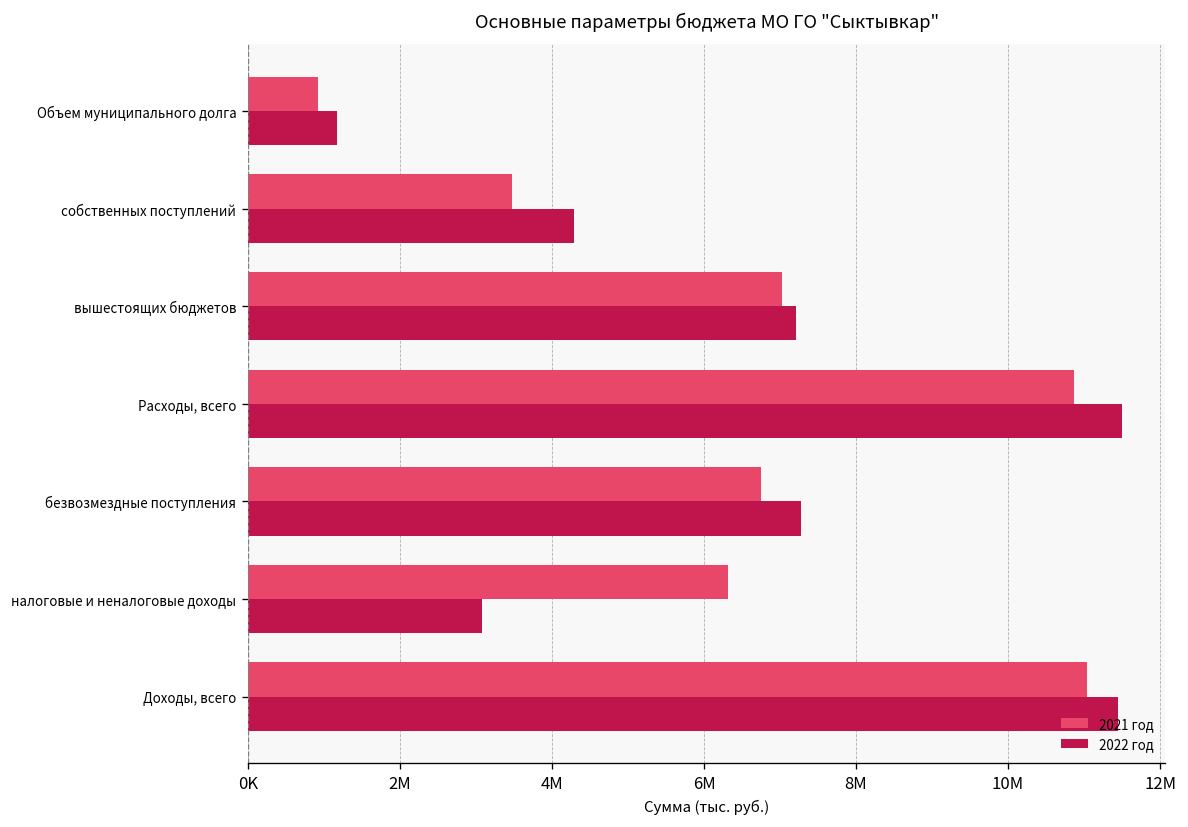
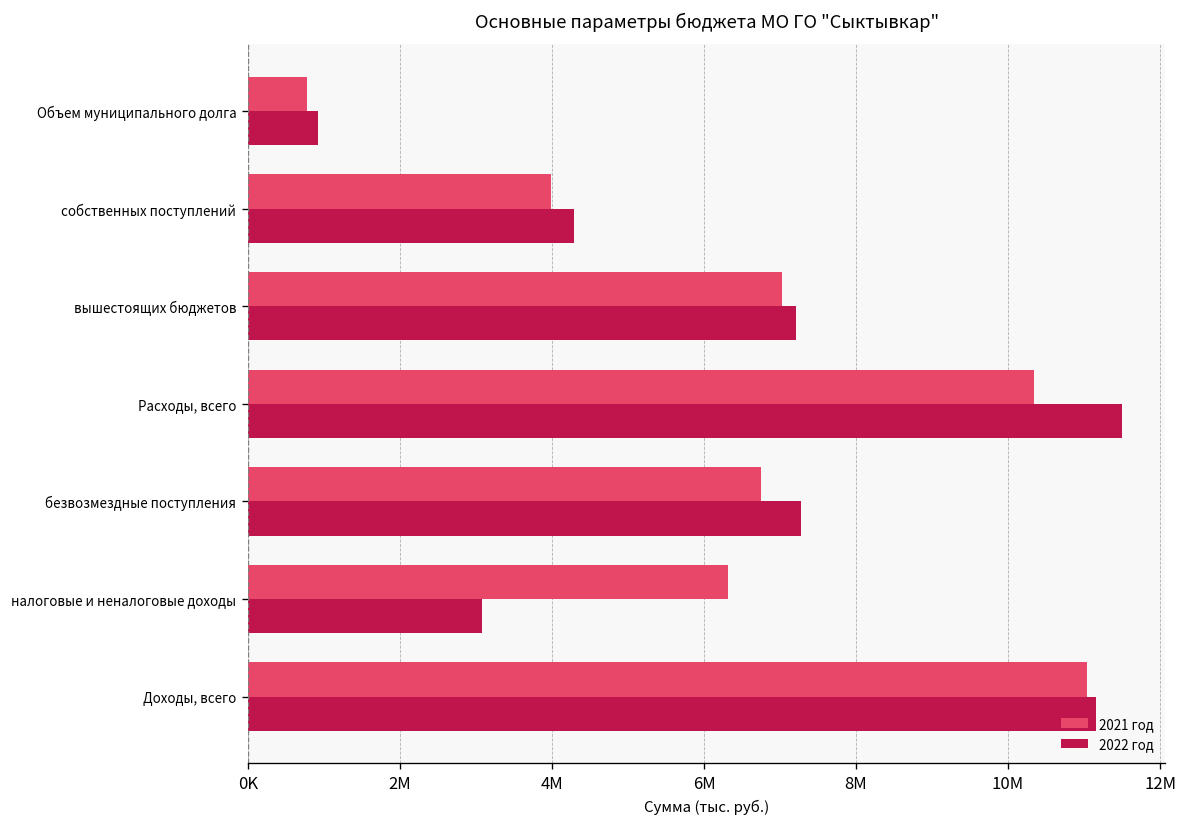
  {
    "2021 год": {
-     "Объем муниципального долга": 900000,
-     "собственных поступлений": 3500000,
+     "Объем муниципального долга": 800000,
+     "собственных поступлений": 4000000,
      "вышестоящих бюджетов": 7000000,
-     "Расходы, всего": 10900000,
+     "Расходы, всего": 10300000,
      "безвозмездные поступления": 6700000,
      "налоговые и неналоговые доходы": 6300000,
      "Доходы, всего": 11000000
    },
    "2022 год": {
-     "Объем муниципального долга": 1200000,
+     "Объем муниципального долга": 900000,
      "собственных поступлений": 4300000,
      "вышестоящих бюджетов": 7200000,
      "Расходы, всего": 11500000,
      "безвозмездные поступления": 7300000,
      "налоговые и неналоговые доходы": 3100000,
-     "Доходы, всего": 11500000
+     "Доходы, всего": 11200000
    }
  }
